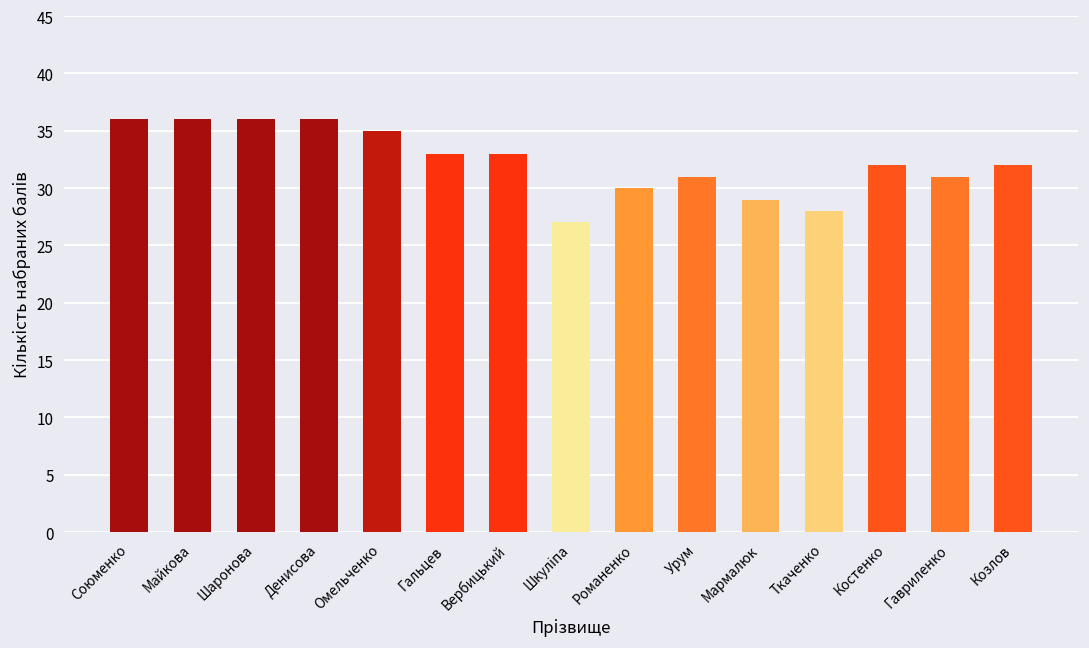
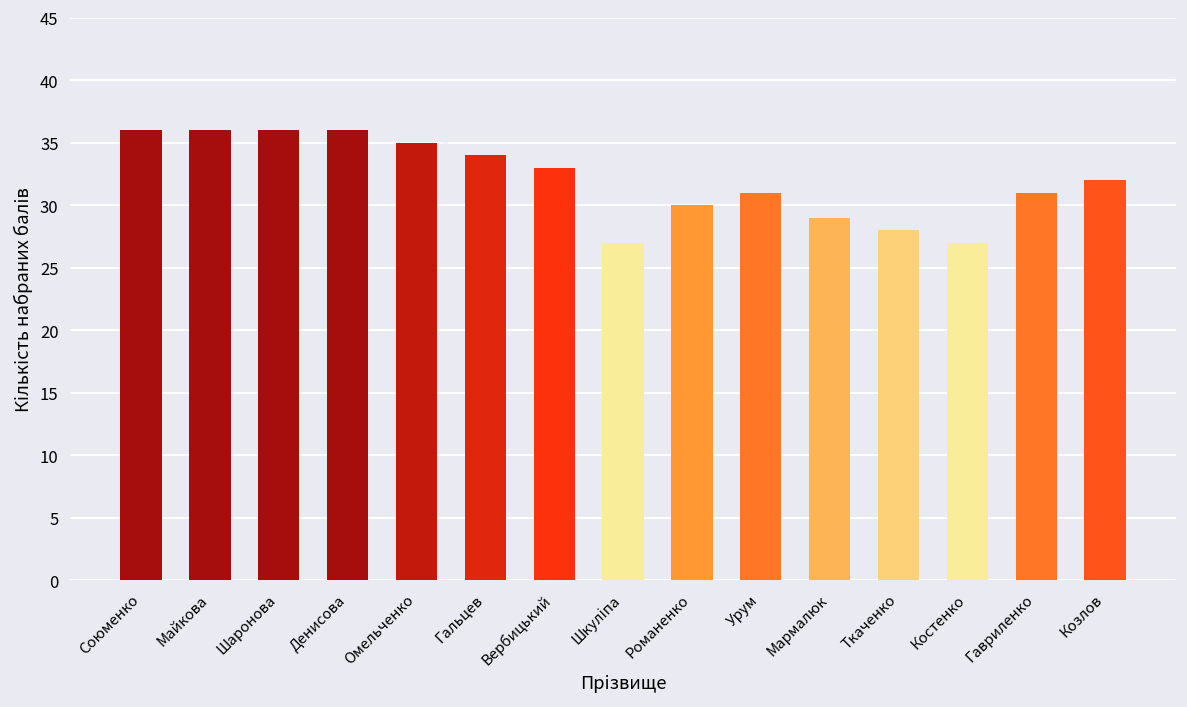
  {
    "Союменко": 36,
    "Майкова": 36,
    "Шаронова": 36,
    "Денисова": 36,
    "Омельченко": 35,
-   "Гальцев": 33,
+   "Гальцев": 34,
    "Вербицький": 33,
    "Шкуліпа": 27,
    "Романенко": 30,
    "Урум": 31,
    "Мармалюк": 29,
    "Ткаченко": 28,
-   "Костенко": 32,
+   "Костенко": 27,
    "Гавриленко": 31,
    "Козлов": 32
  }
